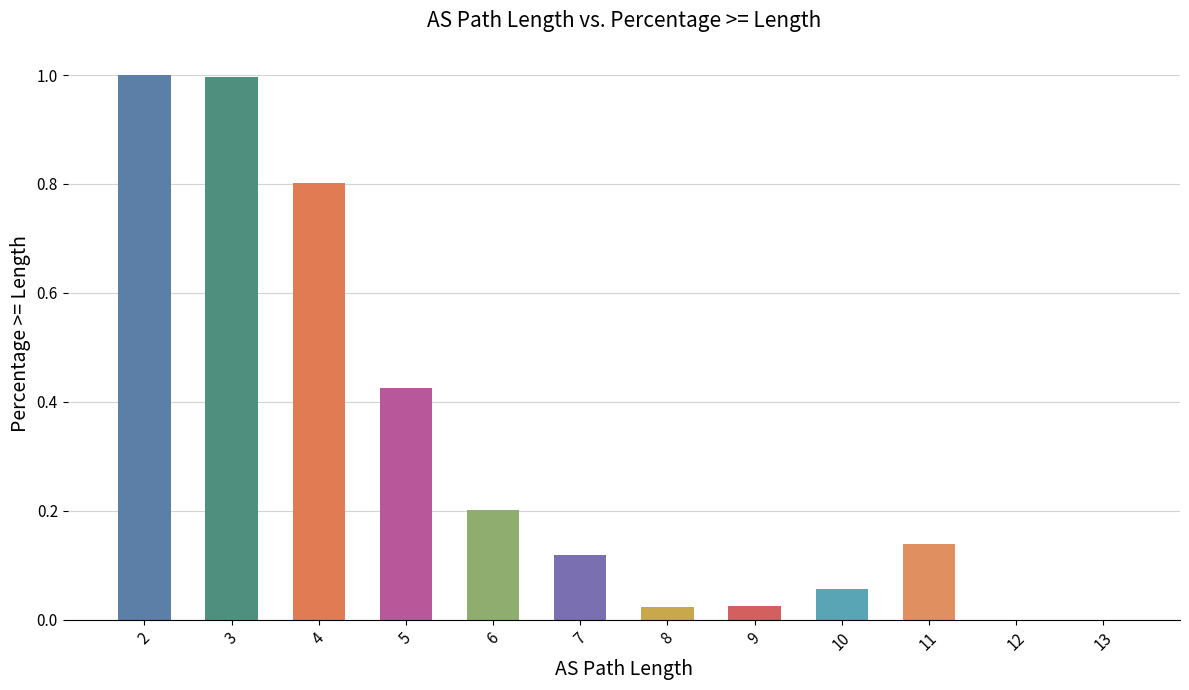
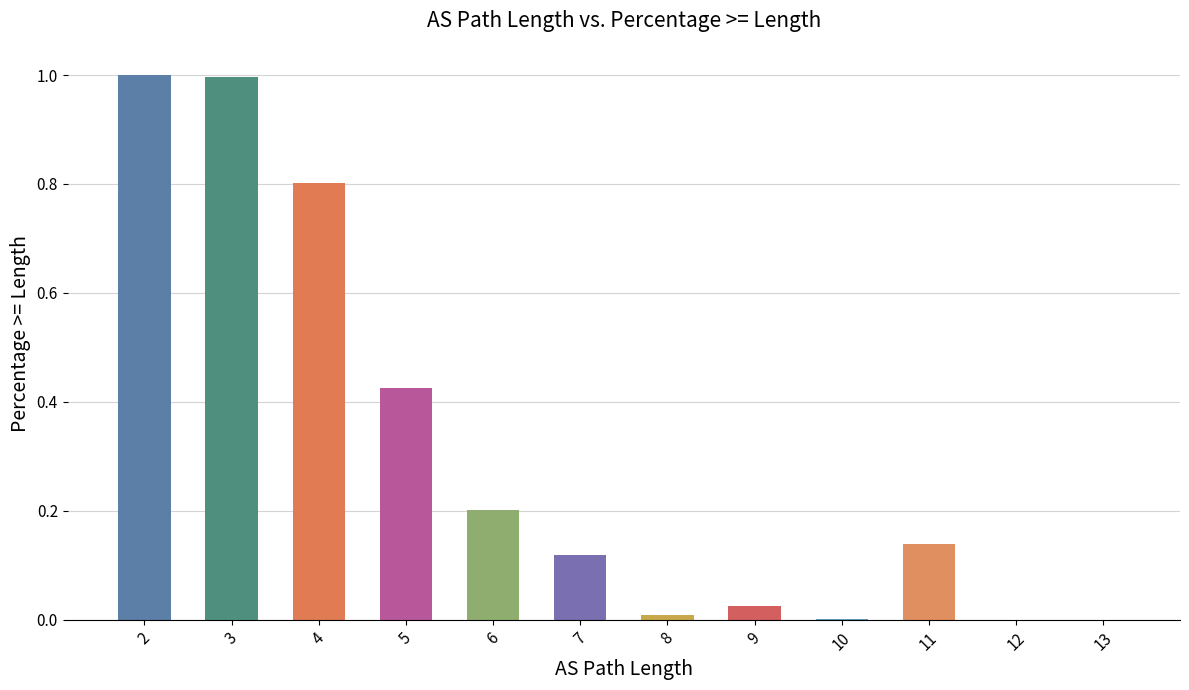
  {
    "2": 1.00,
    "3": 1.00,
    "4": 0.80,
    "5": 0.42,
    "6": 0.20,
    "7": 0.12,
-   "8": 0.02,
+   "8": 0.01,
    "9": 0.02,
-   "10": 0.06,
+   "10": 0.00,
    "11": 0.14,
    "13": 0.00
  }
